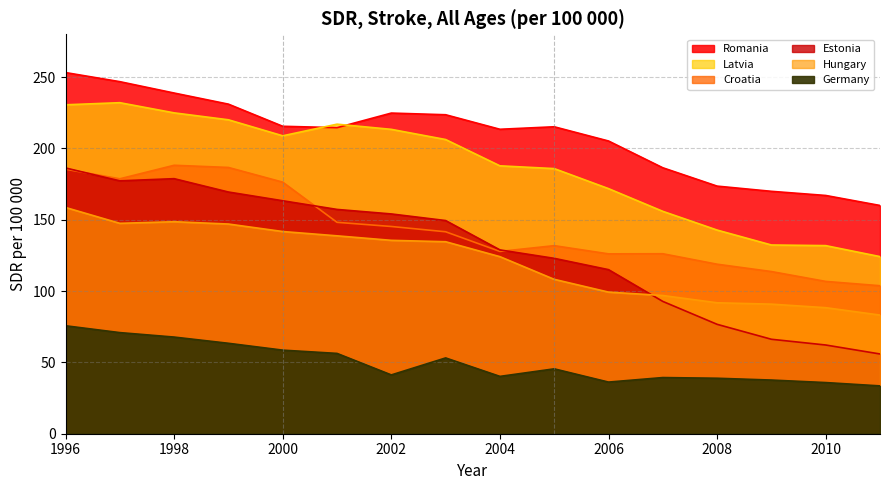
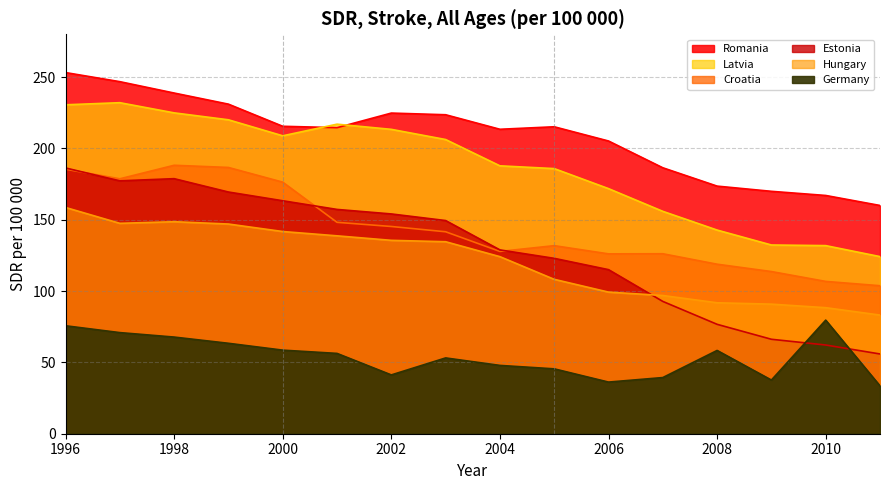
  {
    "Germany": {
      "1996": 76,
      "1998": 68,
      "2000": 59,
      "2002": 41,
-     "2004": 40,
+     "2004": 48,
      "2006": 36,
-     "2008": 39,
-     "2010": 36
+     "2008": 58,
+     "2010": 80
    }
  }
